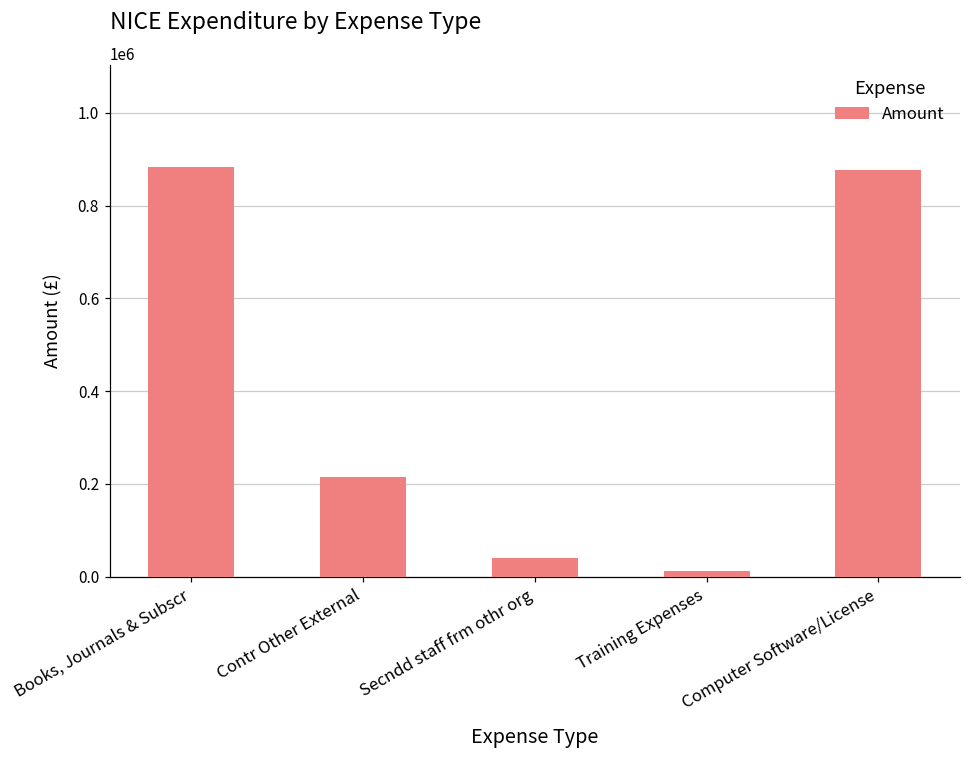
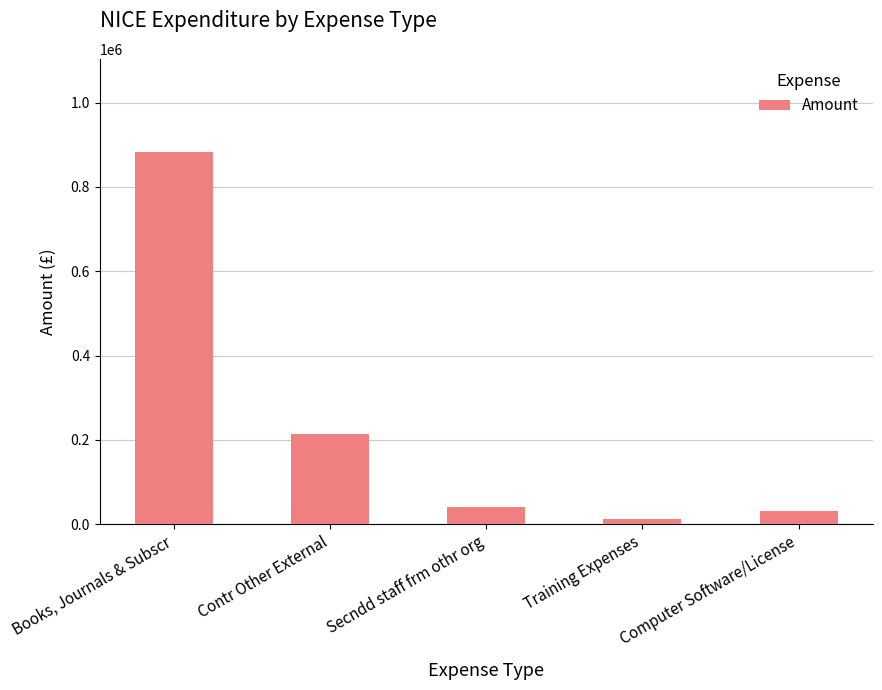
  {
    "Books, Journals & Subscr": 880000,
    "Contr Other External": 220000,
    "Secndd staff frm othr org": 40000,
    "Training Expenses": 10000,
-   "Computer Software/License": 880000
+   "Computer Software/License": 30000
  }
